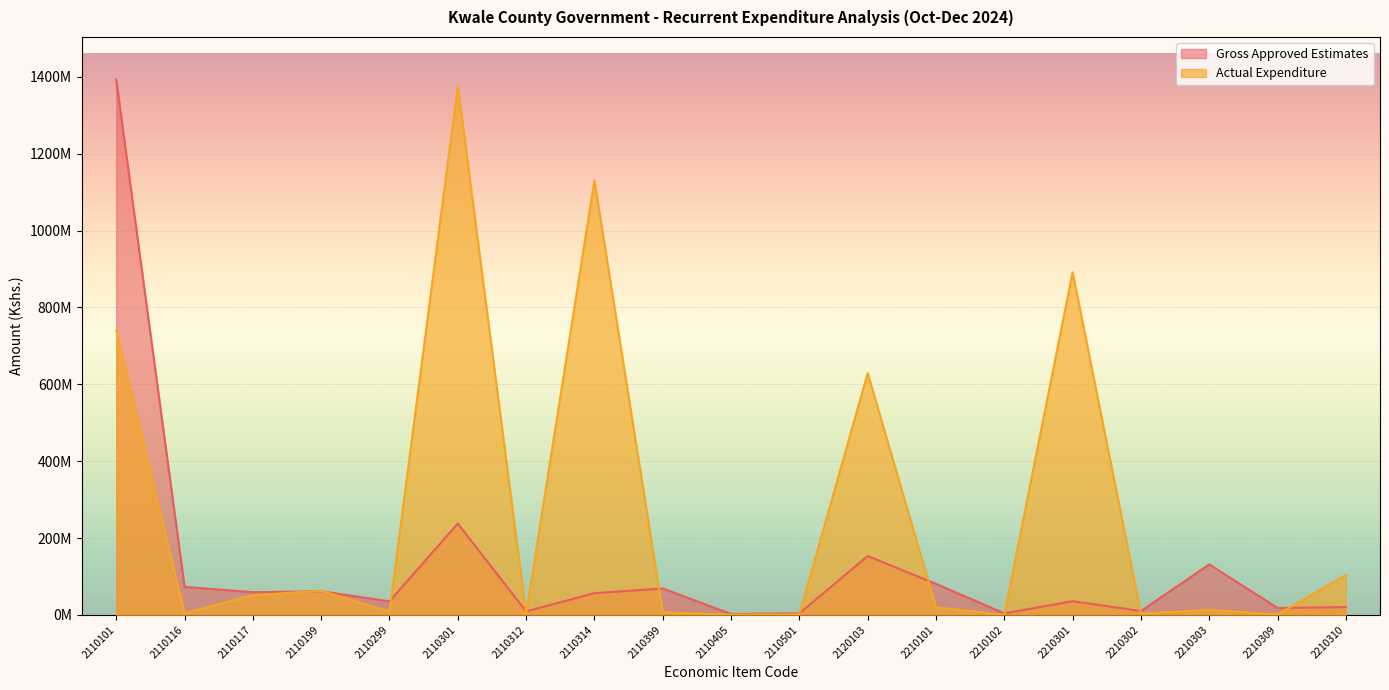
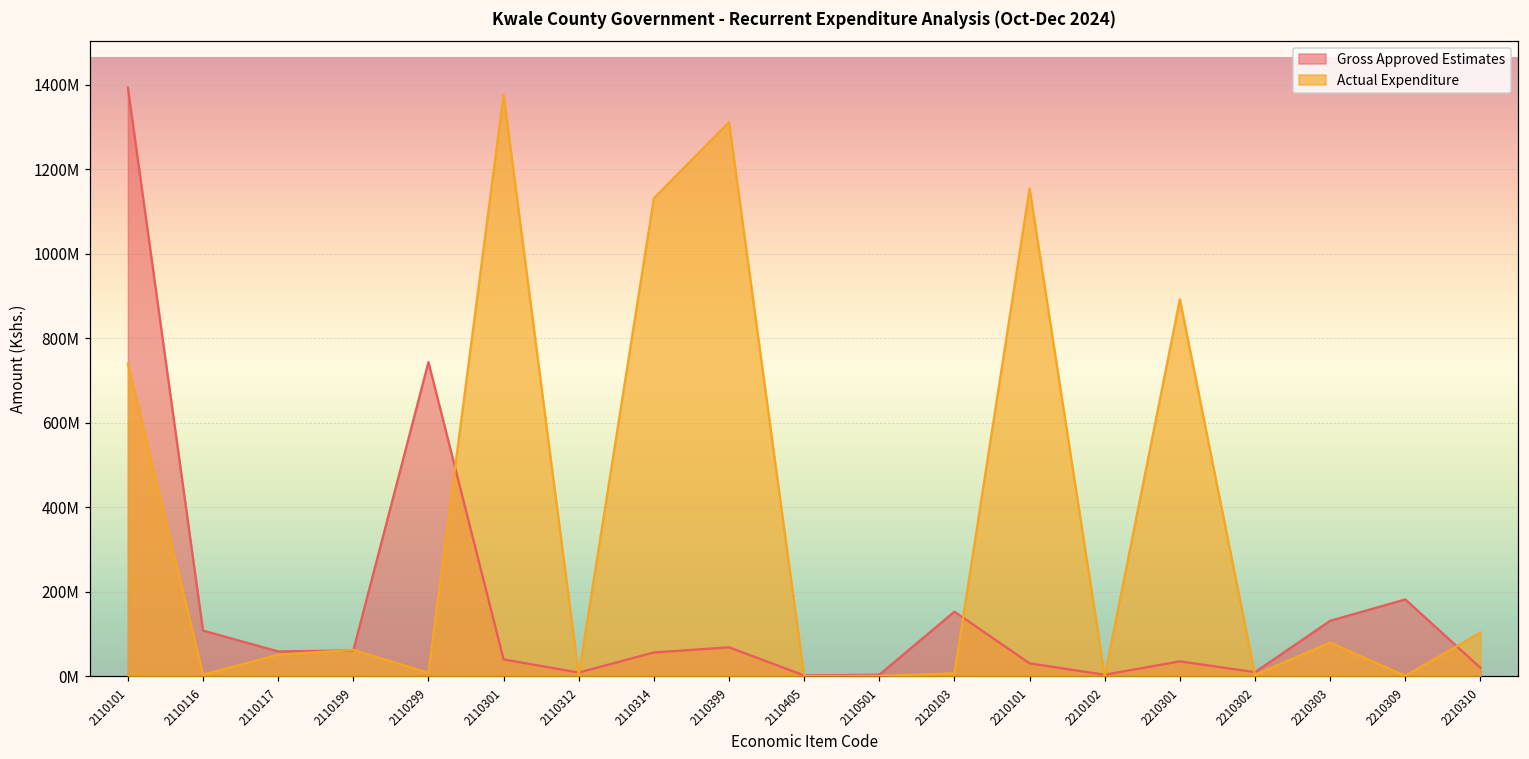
  {
    "Gross Approved Estimates": {
      "2110101": 1390000000,
-     "2110116": 70000000,
+     "2110116": 110000000,
      "2110117": 60000000,
-     "2110299": 40000000,
-     "2110301": 240000000,
+     "2110299": 740000000,
+     "2110301": 40000000,
      "2110314": 60000000,
      "2110399": 70000000,
      "2120103": 150000000,
-     "2210101": 80000000,
+     "2210101": 30000000,
      "2210301": 40000000,
      "2210303": 130000000,
-     "2210309": 20000000,
+     "2210309": 180000000,
      "2210310": 20000000
    },
    "Actual Expenditure": {
      "2110101": 740000000,
      "2110116": 0,
      "2110117": 50000000,
      "2110299": 10000000,
      "2110301": 1380000000,
      "2110314": 1130000000,
-     "2110399": 10000000,
-     "2120103": 630000000,
-     "2210101": 20000000,
+     "2110399": 1310000000,
+     "2120103": 10000000,
+     "2210101": 1150000000,
      "2210301": 890000000,
-     "2210303": 10000000,
+     "2210303": 80000000,
      "2210309": 0,
      "2210310": 100000000
    }
  }
